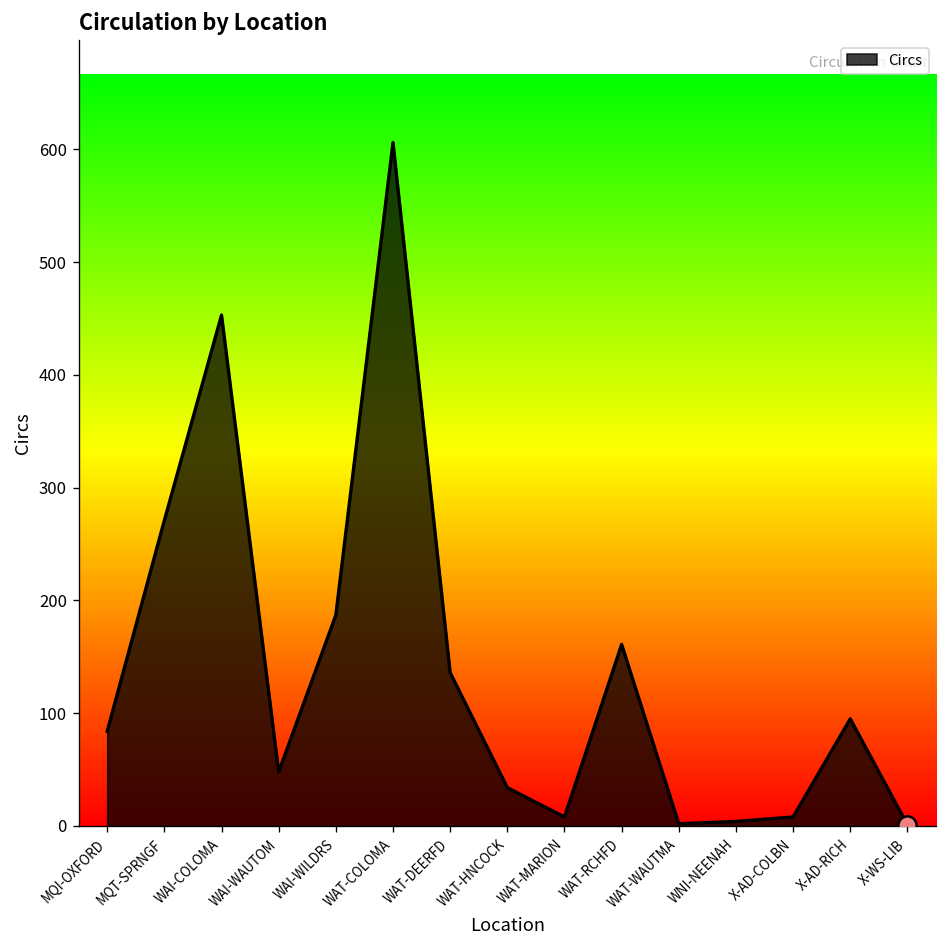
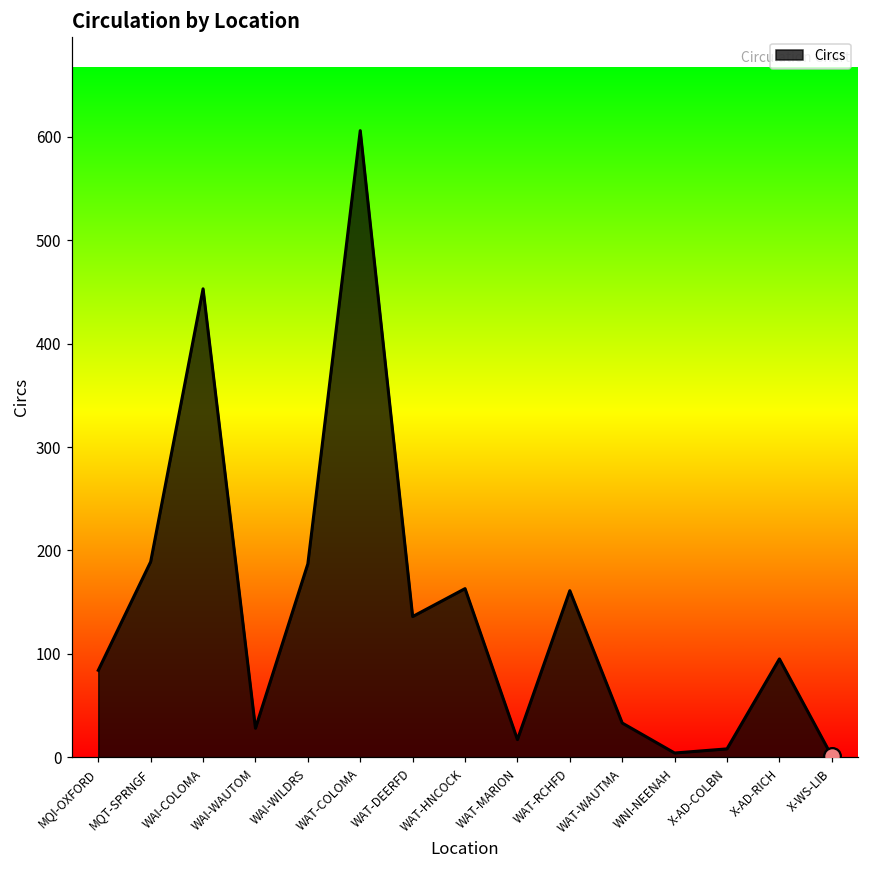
  {
    "Circs": {
      "MQI-OXFORD": 80,
-     "MQT-SPRNGF": 270,
+     "MQT-SPRNGF": 190,
      "WAI-COLOMA": 450,
-     "WAI-WAUTOM": 50,
+     "WAI-WAUTOM": 30,
      "WAI-WILDRS": 190,
      "WAT-COLOMA": 610,
      "WAT-DEERFD": 140,
-     "WAT-HNCOCK": 30,
-     "WAT-MARION": 10,
+     "WAT-HNCOCK": 160,
+     "WAT-MARION": 20,
      "WAT-RCHFD": 160,
-     "WAT-WAUTMA": 0,
+     "WAT-WAUTMA": 30,
      "WNI-NEENAH": 0,
      "X-AD-COLBN": 10,
      "X-AD-RICH": 100
    }
  }
